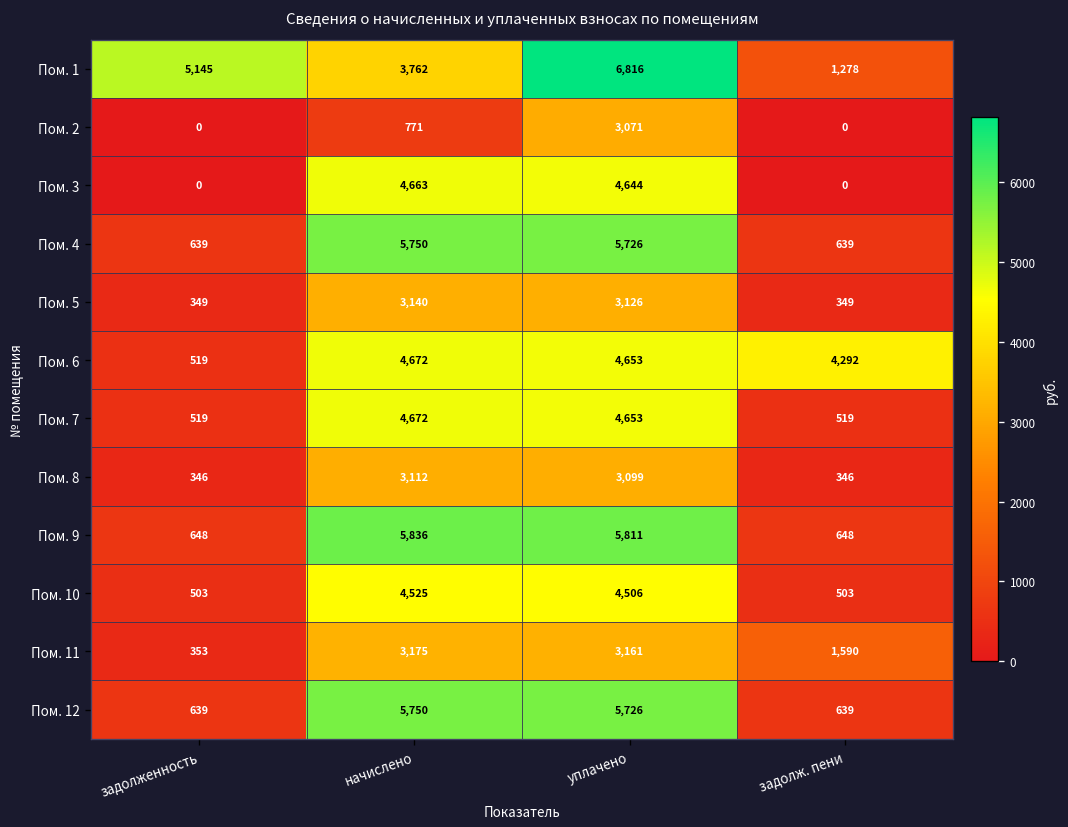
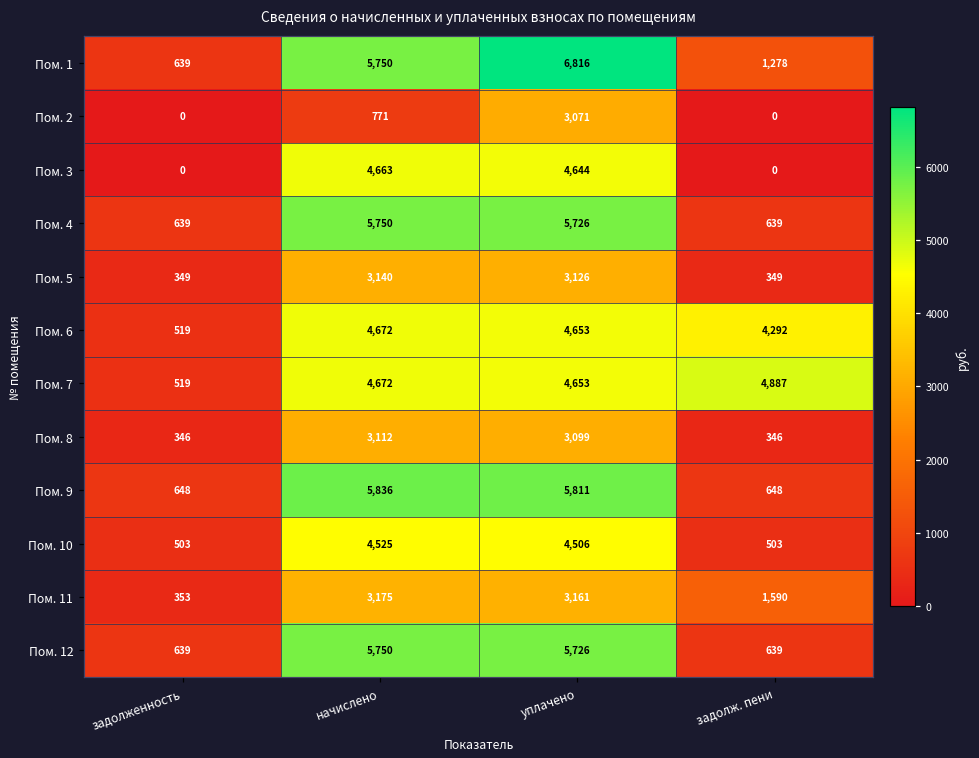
  {
    "Пом. 1": {
-     "задолженность": "5,145",
-     "начислено": "3,762",
+     "задолженность": "639",
+     "начислено": "5,750",
      "уплачено": "6,816",
      "задолж. пени": "1,278"
    },
    "Пом. 2": {
      "задолженность": "0",
      "начислено": "771",
      "уплачено": "3,071",
      "задолж. пени": "0"
    },
    "Пом. 3": {
      "задолженность": "0",
      "начислено": "4,663",
      "уплачено": "4,644",
      "задолж. пени": "0"
    },
    "Пом. 4": {
      "задолженность": "639",
      "начислено": "5,750",
      "уплачено": "5,726",
      "задолж. пени": "639"
    },
    "Пом. 5": {
      "задолженность": "349",
      "начислено": "3,140",
      "уплачено": "3,126",
      "задолж. пени": "349"
    },
    "Пом. 6": {
      "задолженность": "519",
      "начислено": "4,672",
      "уплачено": "4,653",
      "задолж. пени": "4,292"
    },
    "Пом. 7": {
      "задолженность": "519",
      "начислено": "4,672",
      "уплачено": "4,653",
-     "задолж. пени": "519"
+     "задолж. пени": "4,887"
    },
    "Пом. 8": {
      "задолженность": "346",
      "начислено": "3,112",
      "уплачено": "3,099",
      "задолж. пени": "346"
    },
    "Пом. 9": {
      "задолженность": "648",
      "начислено": "5,836",
      "уплачено": "5,811",
      "задолж. пени": "648"
    },
    "Пом. 10": {
      "задолженность": "503",
      "начислено": "4,525",
      "уплачено": "4,506",
      "задолж. пени": "503"
    },
    "Пом. 11": {
      "задолженность": "353",
      "начислено": "3,175",
      "уплачено": "3,161",
      "задолж. пени": "1,590"
    },
    "Пом. 12": {
      "задолженность": "639",
      "начислено": "5,750",
      "уплачено": "5,726",
      "задолж. пени": "639"
    }
  }
